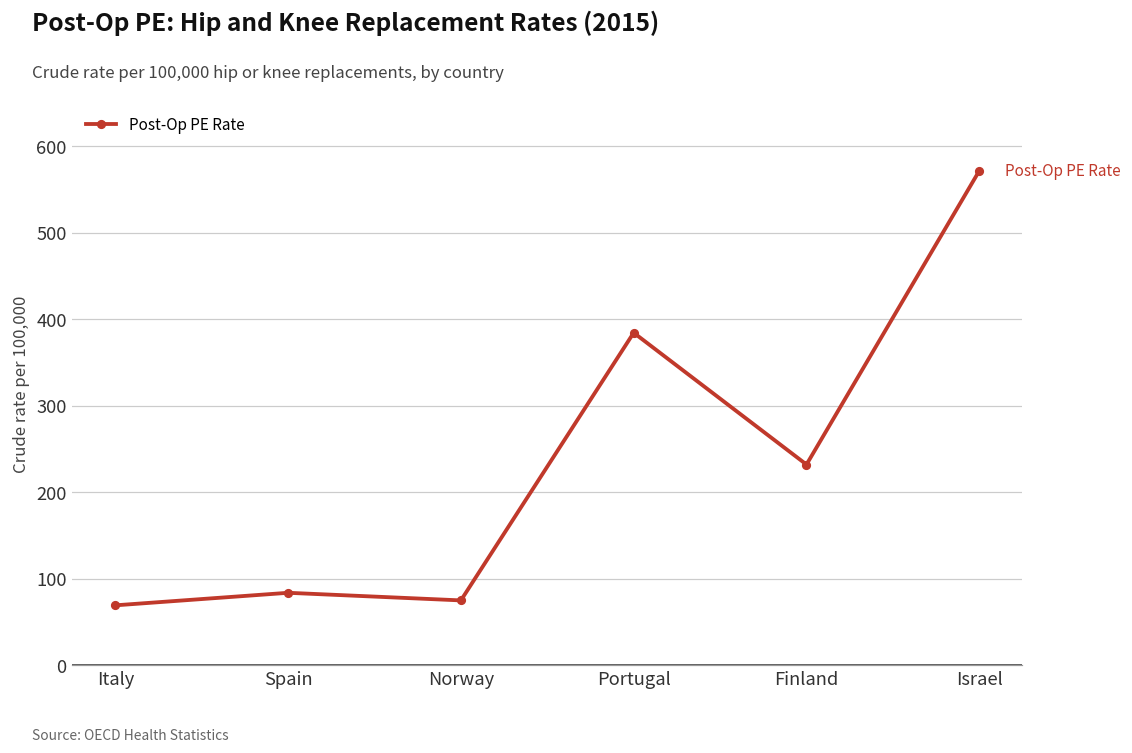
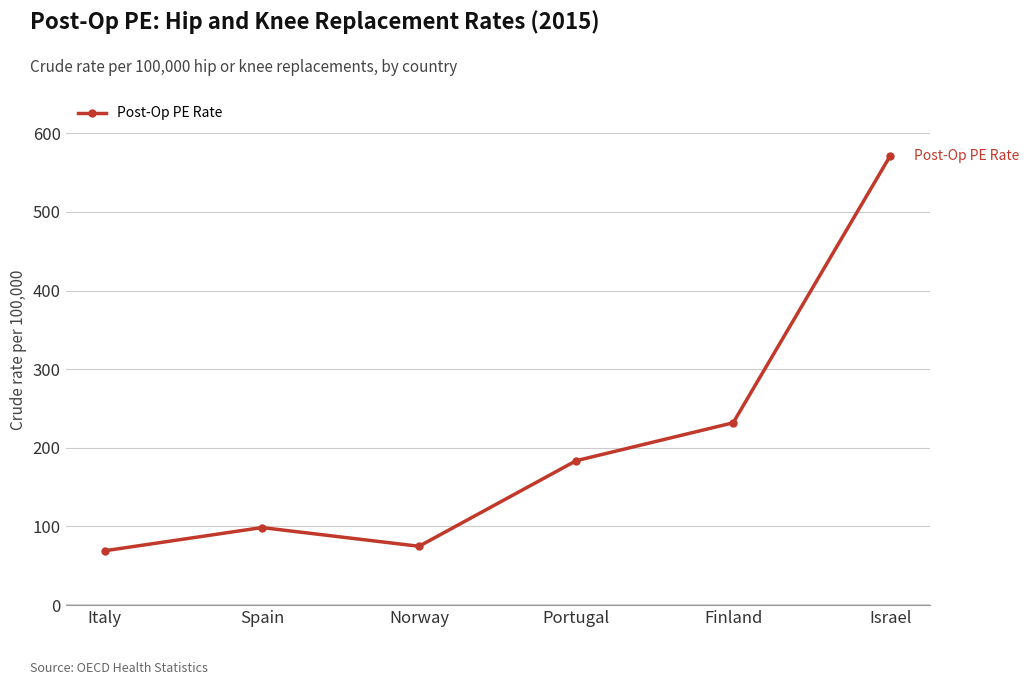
  {
    "Italy": 70,
-   "Spain": 80,
+   "Spain": 100,
    "Norway": 70,
-   "Portugal": 380,
+   "Portugal": 180,
    "Finland": 230,
    "Israel": 570
  }
